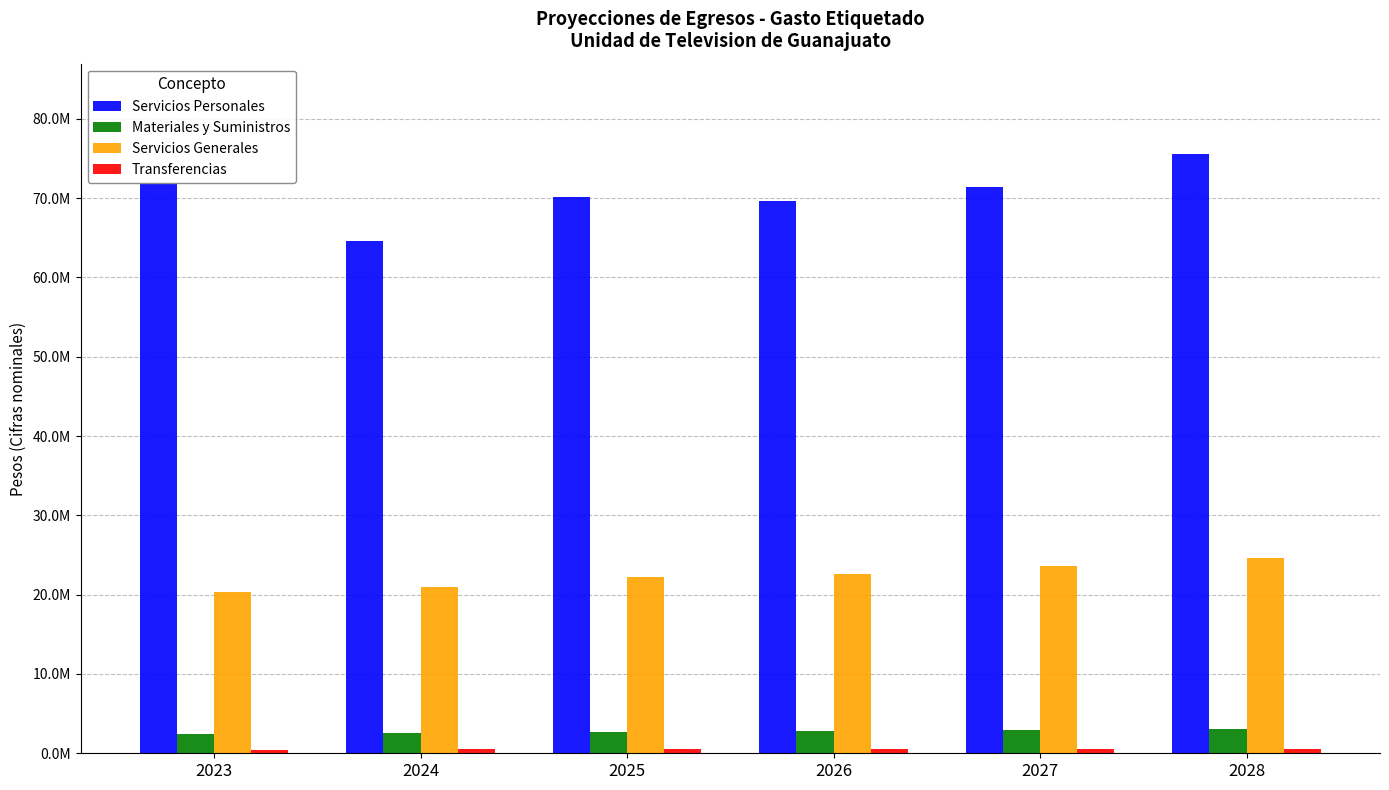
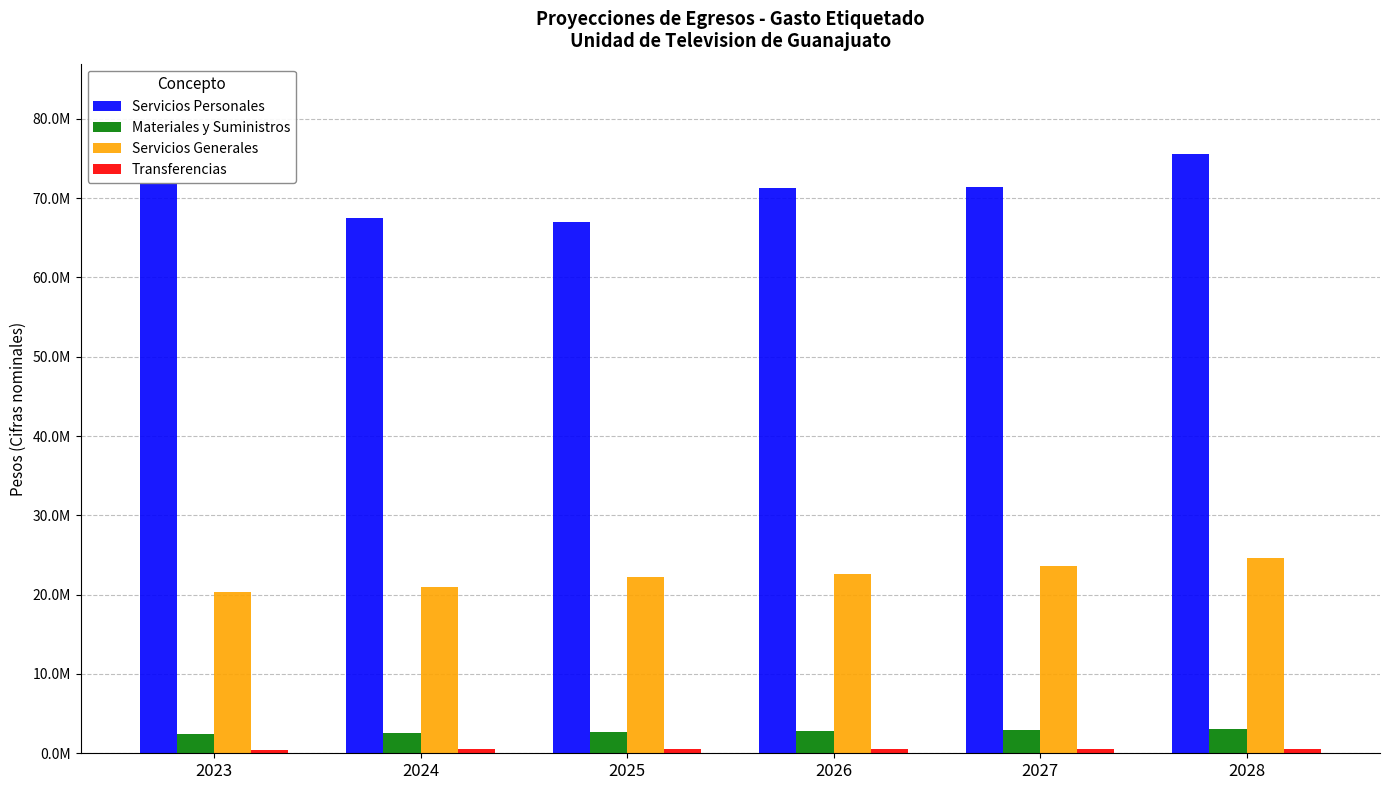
  {
    "Servicios Personales": {
      "2023": 72000000,
-     "2024": 65000000,
-     "2025": 70000000,
-     "2026": 70000000,
+     "2024": 68000000,
+     "2025": 67000000,
+     "2026": 71000000,
      "2027": 71000000,
      "2028": 76000000
    },
    "Materiales y Suministros": {
      "2023": 2000000,
      "2024": 3000000,
      "2025": 3000000,
      "2026": 3000000,
      "2027": 3000000,
      "2028": 3000000
    },
    "Servicios Generales": {
      "2023": 20000000,
      "2024": 21000000,
      "2025": 22000000,
      "2026": 23000000,
      "2027": 24000000,
      "2028": 25000000
    },
    "Transferencias": {
      "2023": 0,
      "2024": 1000000,
      "2025": 0,
      "2026": 1000000,
      "2027": 1000000,
      "2028": 1000000
    }
  }
